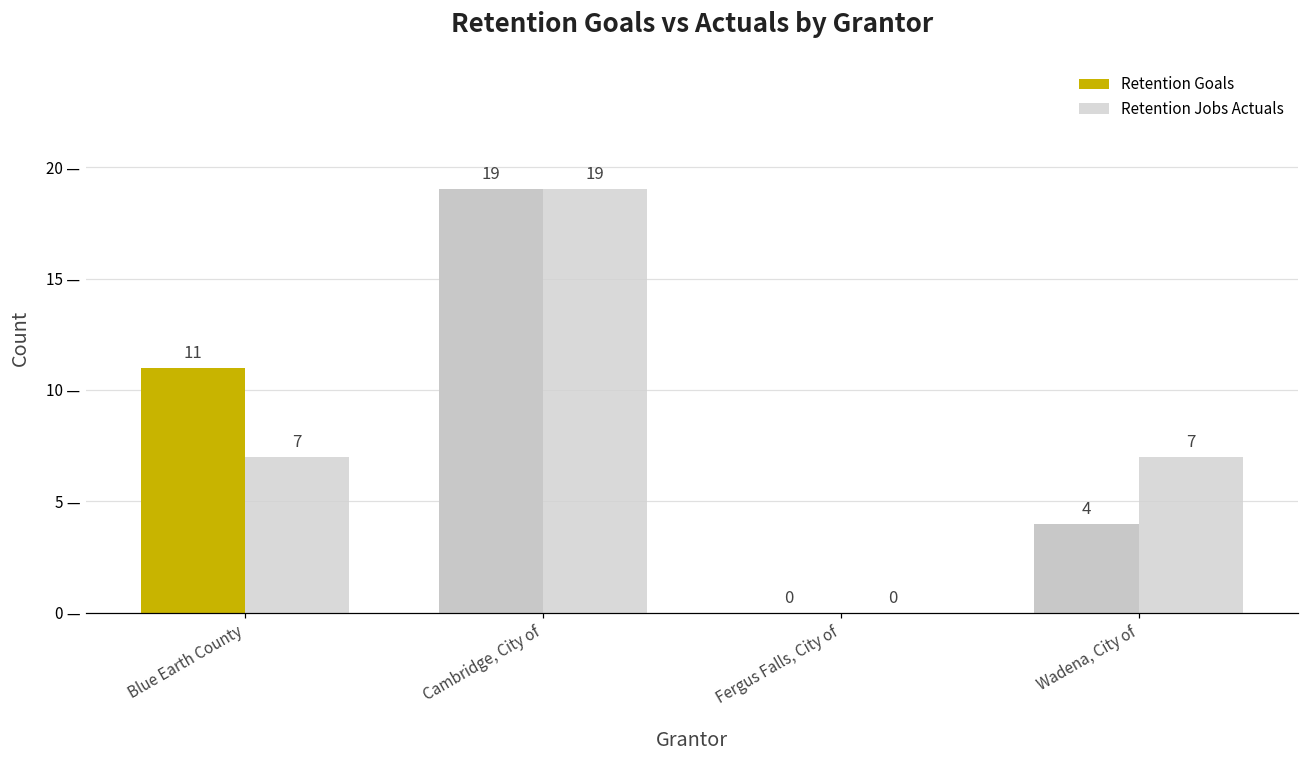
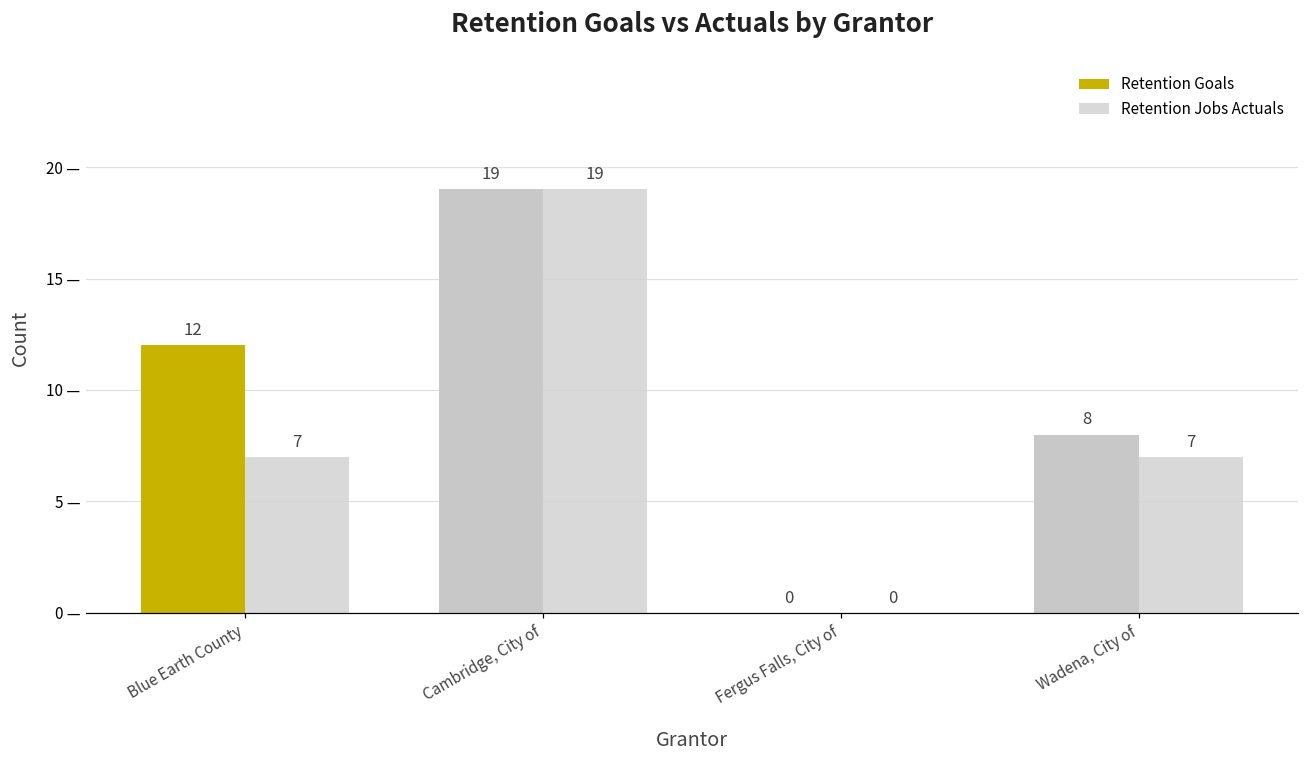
  {
    "Retention Goals": {
-     "Blue Earth County": 11,
+     "Blue Earth County": 12,
      "Cambridge, City of": 19,
      "Fergus Falls, City of": 0,
-     "Wadena, City of": 4
+     "Wadena, City of": 8
    },
    "Retention Jobs Actuals": {
      "Blue Earth County": 7,
      "Cambridge, City of": 19,
      "Fergus Falls, City of": 0,
      "Wadena, City of": 7
    }
  }
